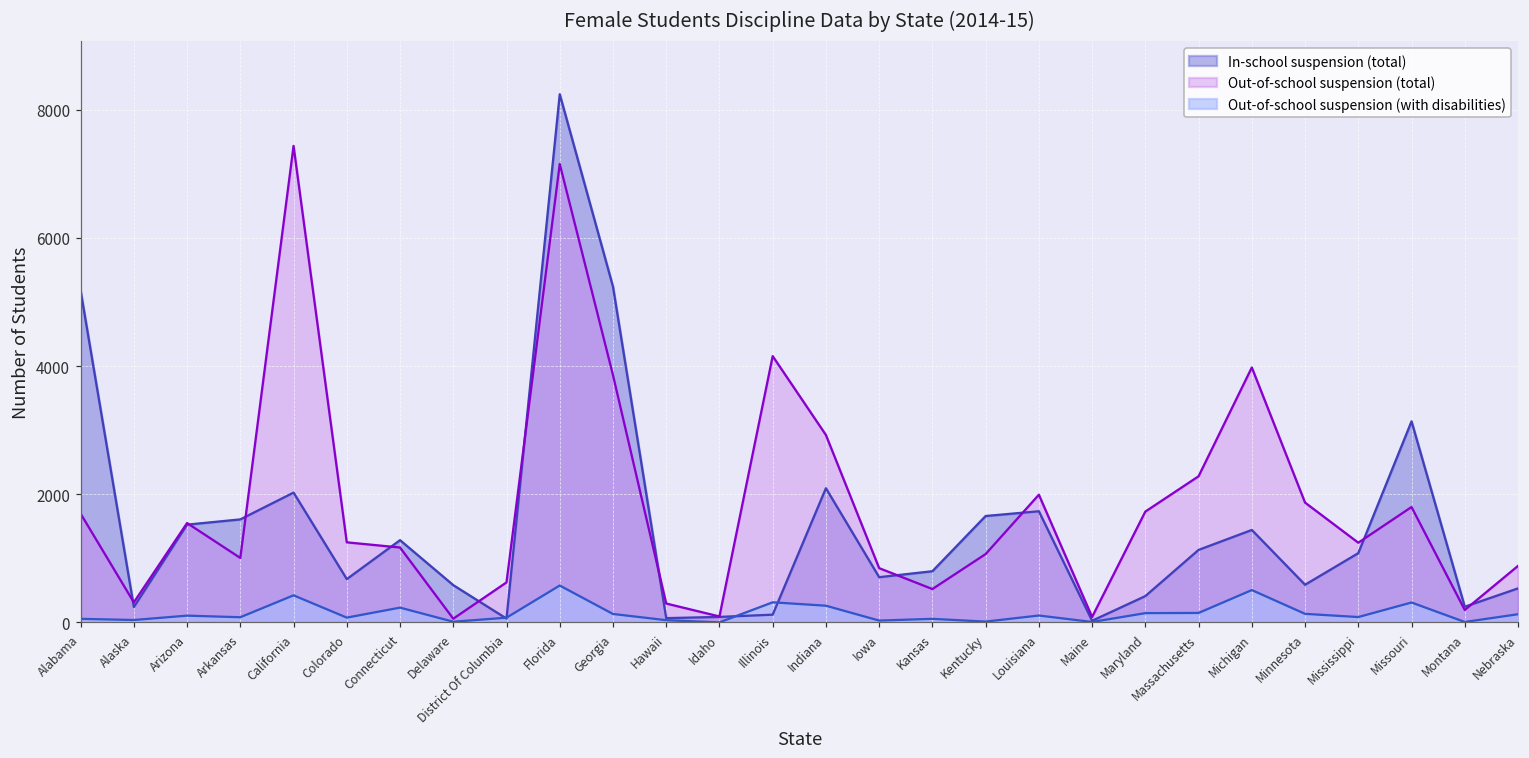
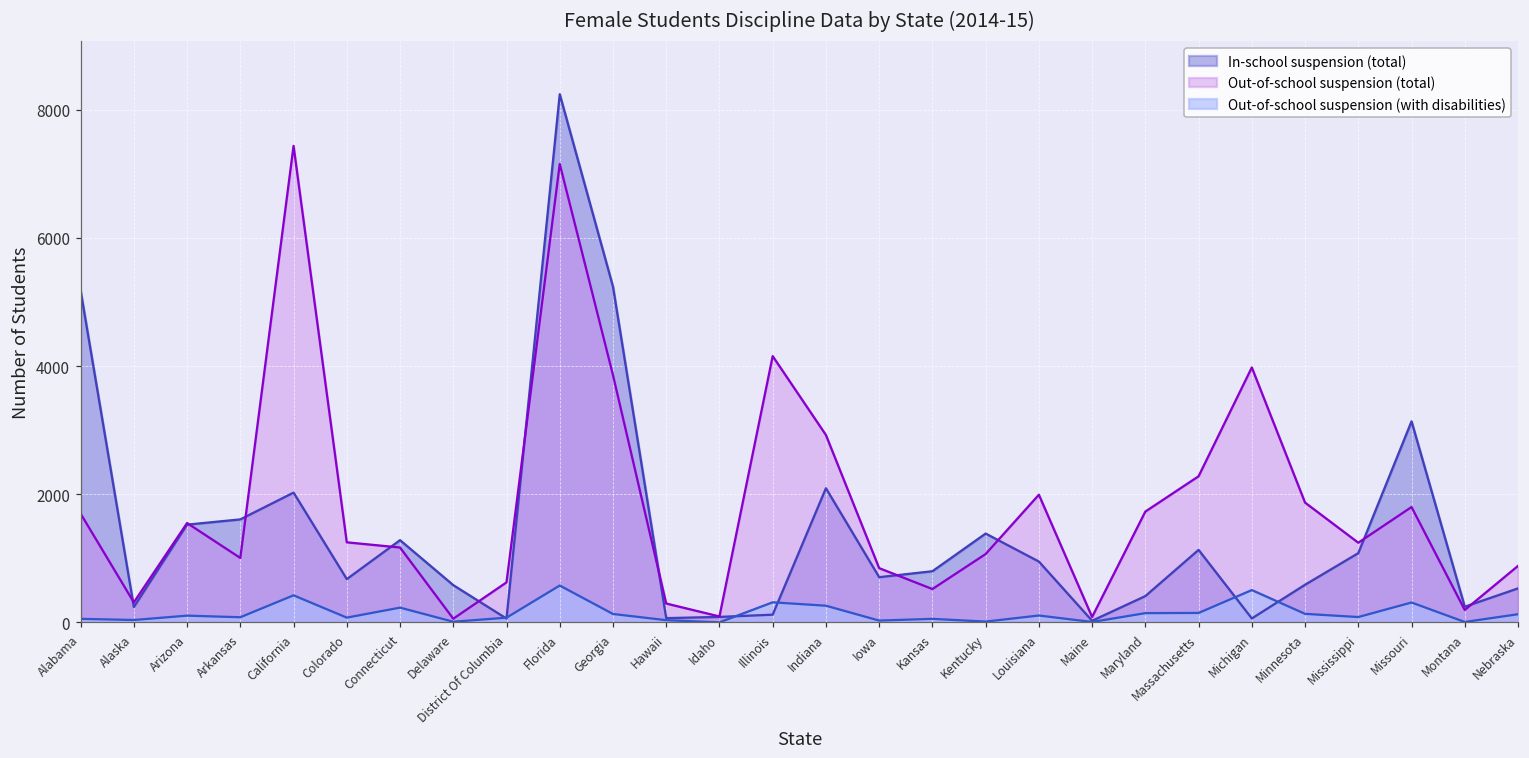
  {
    "In-school suspension (total)": {
      "Alabama": 5200,
      "Alaska": 200,
      "Arkansas": 1600,
      "California": 2000,
      "Colorado": 700,
      "Connecticut": 1300,
      "Delaware": 600,
      "Florida": 8200,
      "Georgia": 5200,
      "Illinois": 100,
      "Indiana": 2100,
      "Iowa": 700,
      "Kansas": 800,
-     "Kentucky": 1700,
-     "Louisiana": 1700,
+     "Kentucky": 1400,
+     "Louisiana": 1000,
      "Maryland": 400,
      "Massachusetts": 1100,
-     "Michigan": 1400,
+     "Michigan": 100,
      "Minnesota": 600,
      "Mississippi": 1100,
      "Missouri": 3100,
      "Montana": 200,
      "Nebraska": 500
    }
  }
